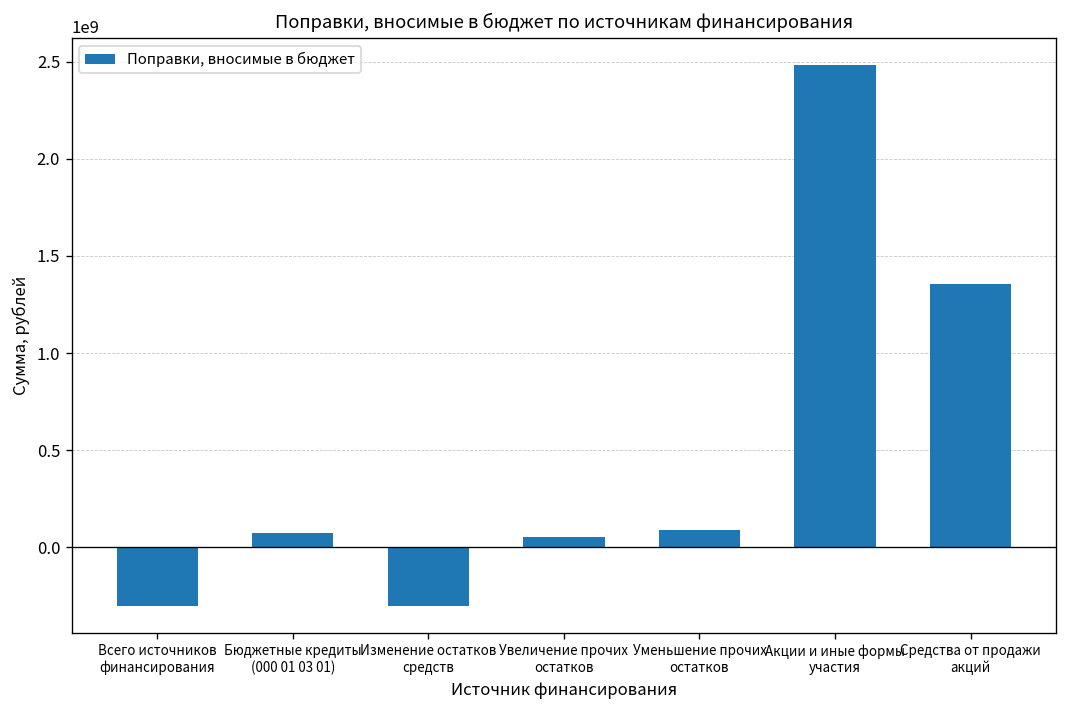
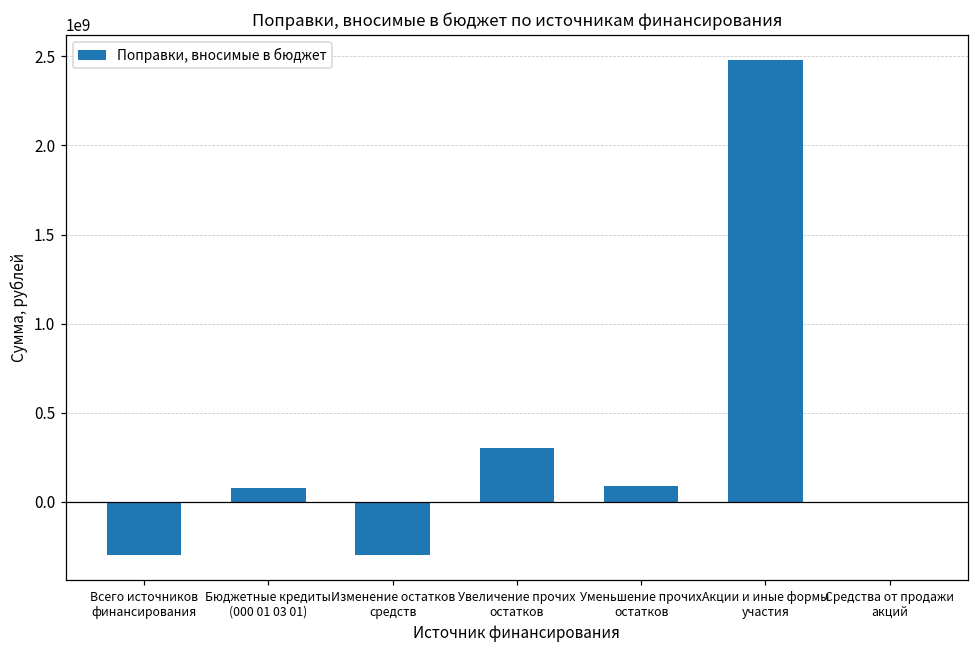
  {
    "Всего источников финансирования": -300000000,
    "Бюджетные кредиты (000 01 03 01)": 80000000,
    "Изменение остатков средств": -300000000,
-   "Увеличение прочих остатков": 50000000,
+   "Увеличение прочих остатков": 300000000,
    "Уменьшение прочих остатков": 90000000,
    "Акции и иные формы участия": 2480000000,
-   "Средства от продажи акций": 1350000000
+   "Средства от продажи акций": 0
  }
